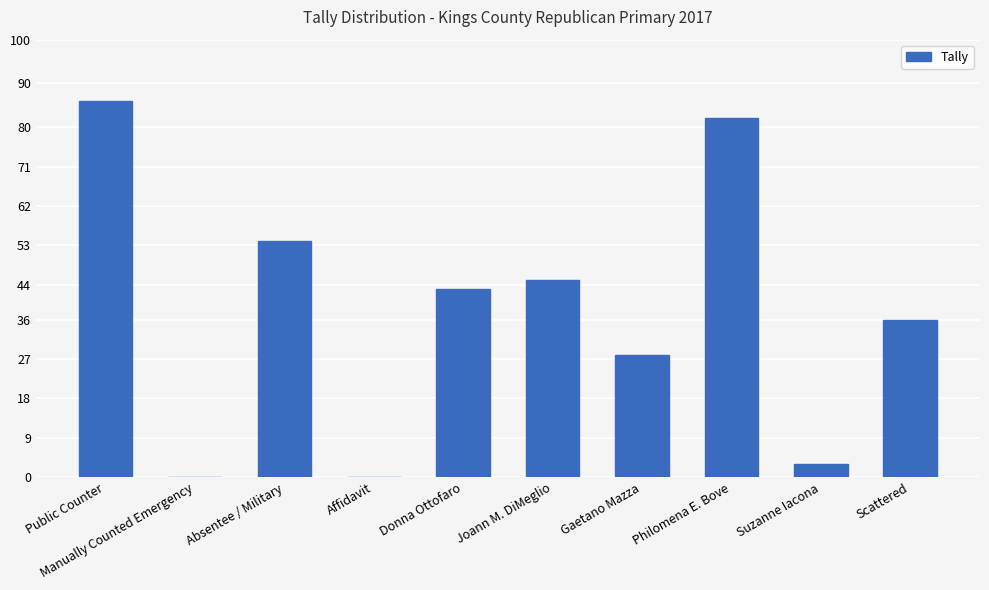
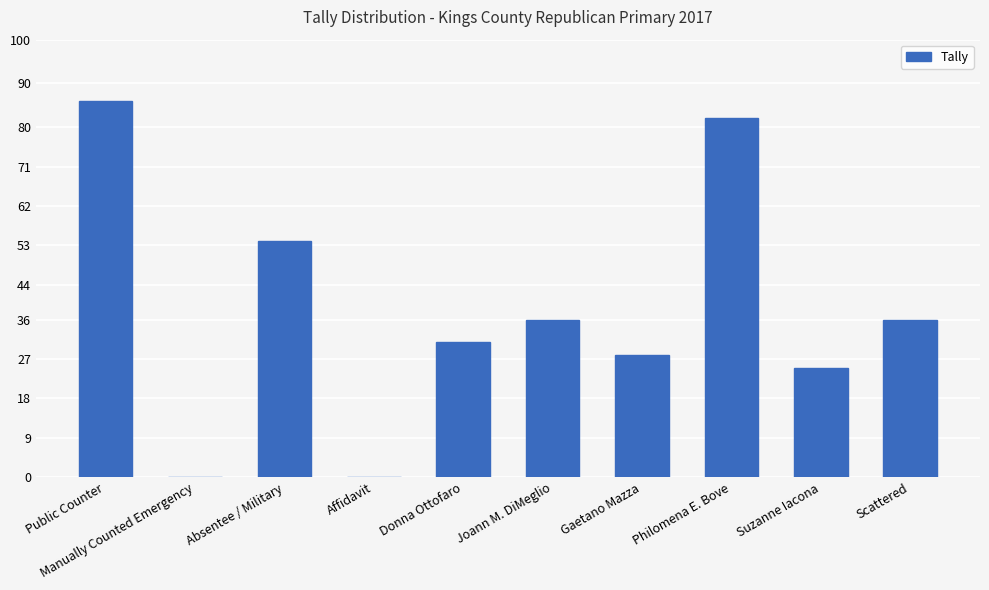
  {
    "Public Counter": 86,
    "Manually Counted Emergency": 0,
    "Absentee / Military": 54,
    "Affidavit": 0,
-   "Donna Ottofaro": 43,
-   "Joann M. DiMeglio": 45,
+   "Donna Ottofaro": 31,
+   "Joann M. DiMeglio": 36,
    "Gaetano Mazza": 28,
    "Philomena E. Bove": 82,
-   "Suzanne Iacona": 3,
+   "Suzanne Iacona": 25,
    "Scattered": 36
  }
